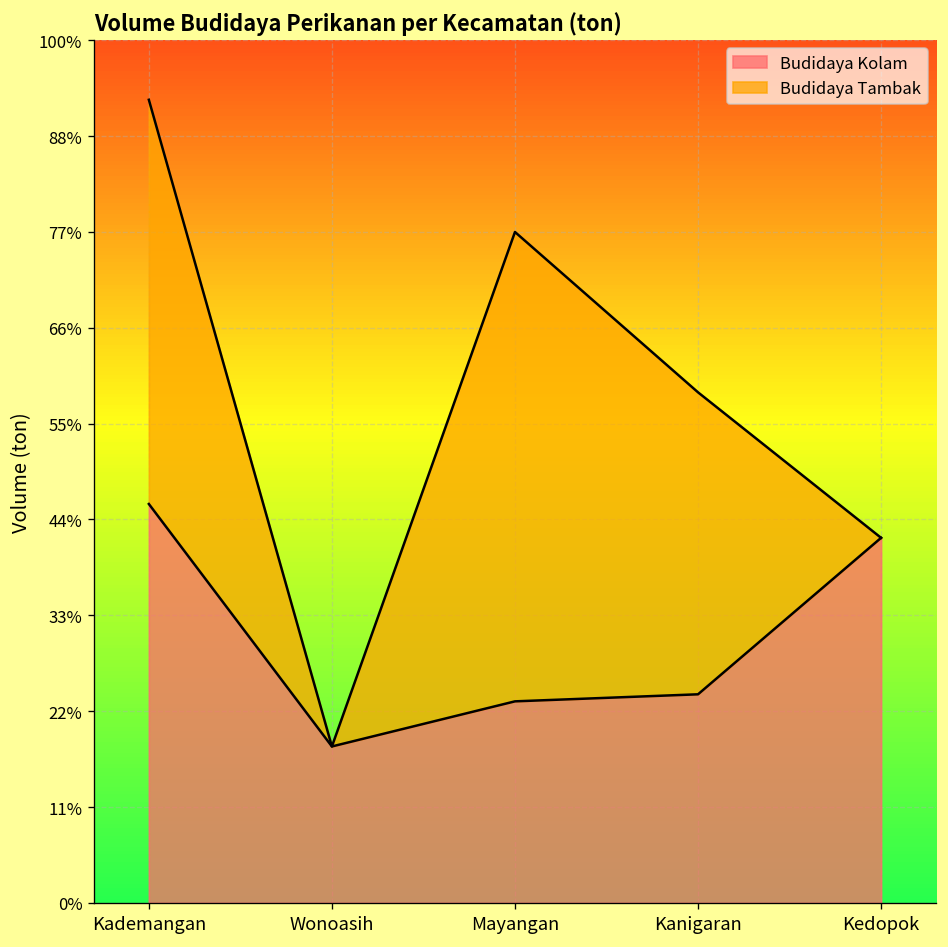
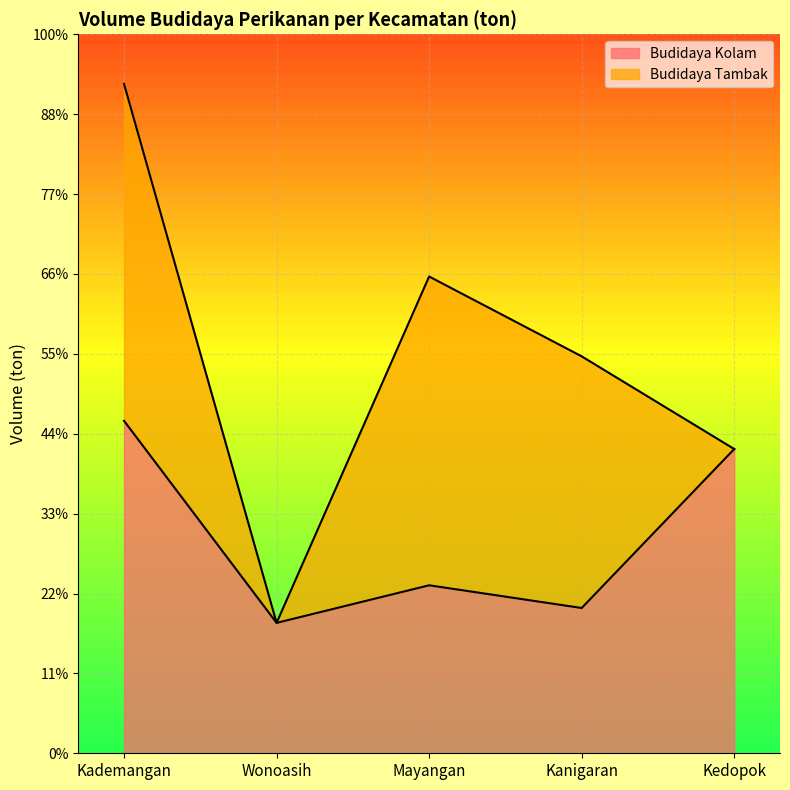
  {
    "Budidaya Kolam": {
      "Kademangan": "46%",
      "Mayangan": "23%",
-     "Kanigaran": "24%"
+     "Kanigaran": "20%"
    },
    "Budidaya Tambak": {
      "Kademangan": "47%",
-     "Mayangan": "54%",
+     "Mayangan": "43%",
      "Kanigaran": "35%"
    }
  }
